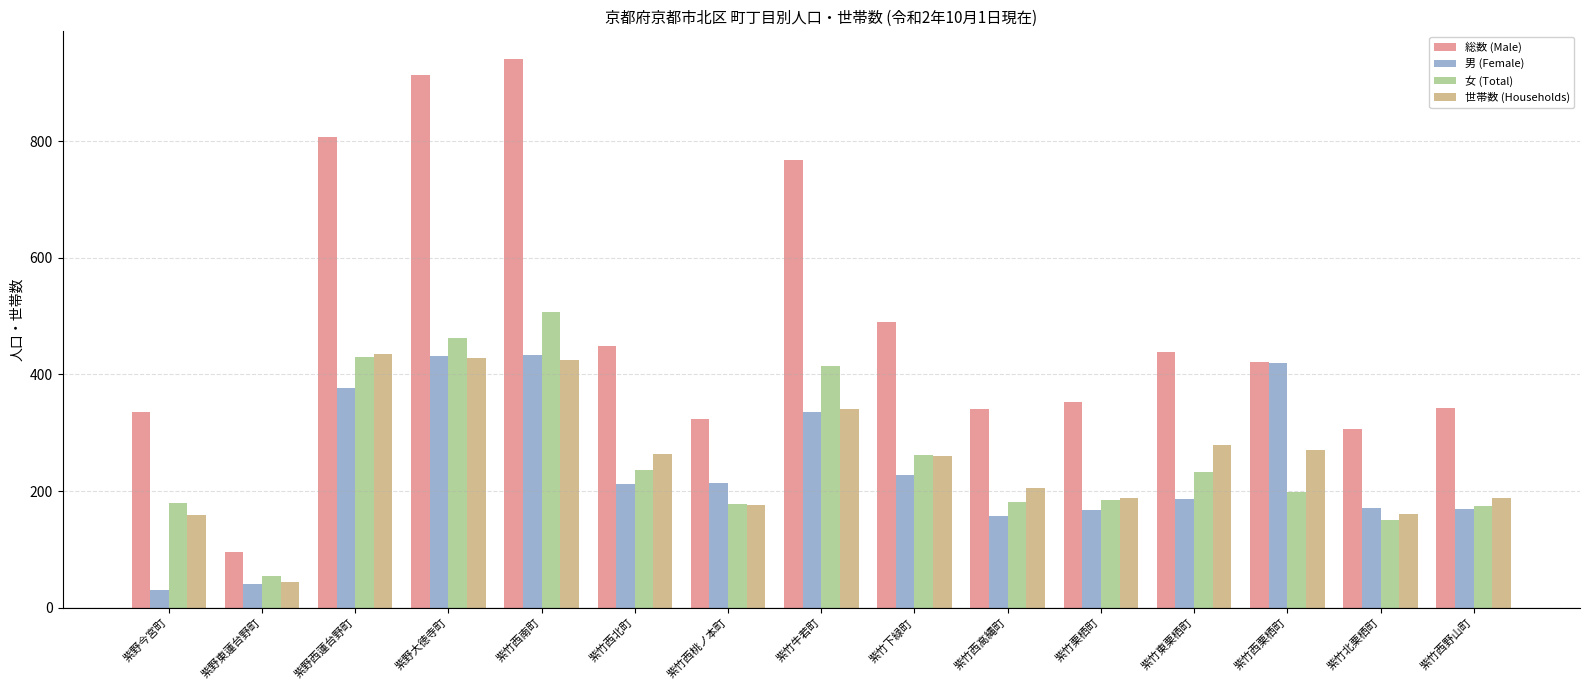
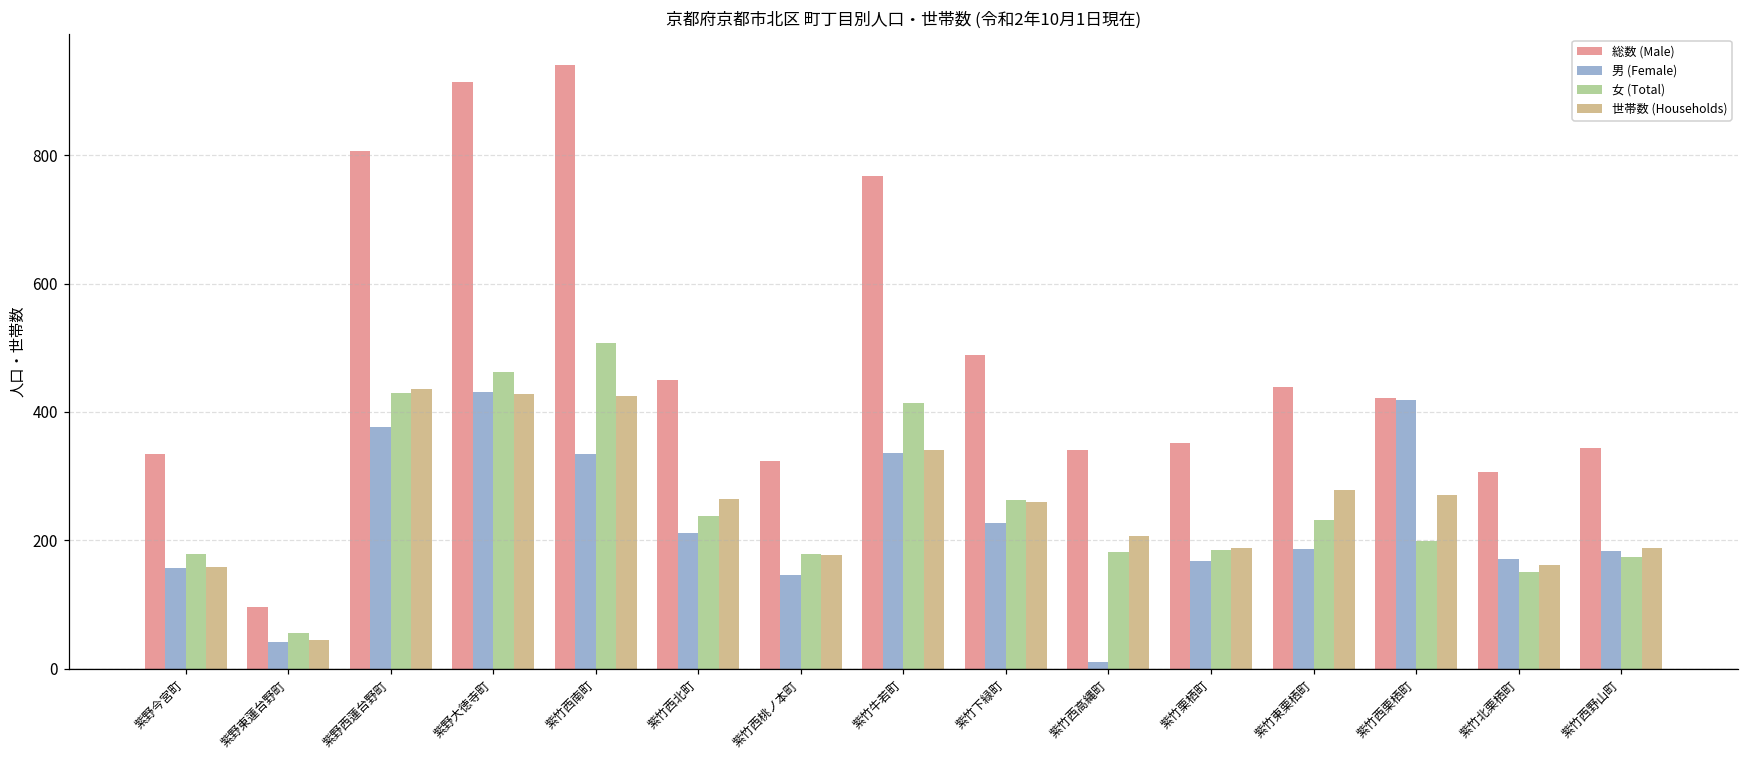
  {
    "男 (Female)": {
-     "紫野今宮町": 30,
+     "紫野今宮町": 160,
      "紫野東蓮台野町": 40,
      "紫野西蓮台野町": 380,
      "紫野大徳寺町": 430,
-     "紫竹西南町": 430,
+     "紫竹西南町": 330,
      "紫竹西北町": 210,
-     "紫竹西桃ノ本町": 210,
+     "紫竹西桃ノ本町": 150,
      "紫竹牛若町": 340,
      "紫竹下緑町": 230,
-     "紫竹西高縄町": 160,
+     "紫竹西高縄町": 10,
      "紫竹栗栖町": 170,
      "紫竹東栗栖町": 190,
      "紫竹西栗栖町": 420,
      "紫竹北栗栖町": 170,
-     "紫竹西野山町": 170
+     "紫竹西野山町": 180
    }
  }
